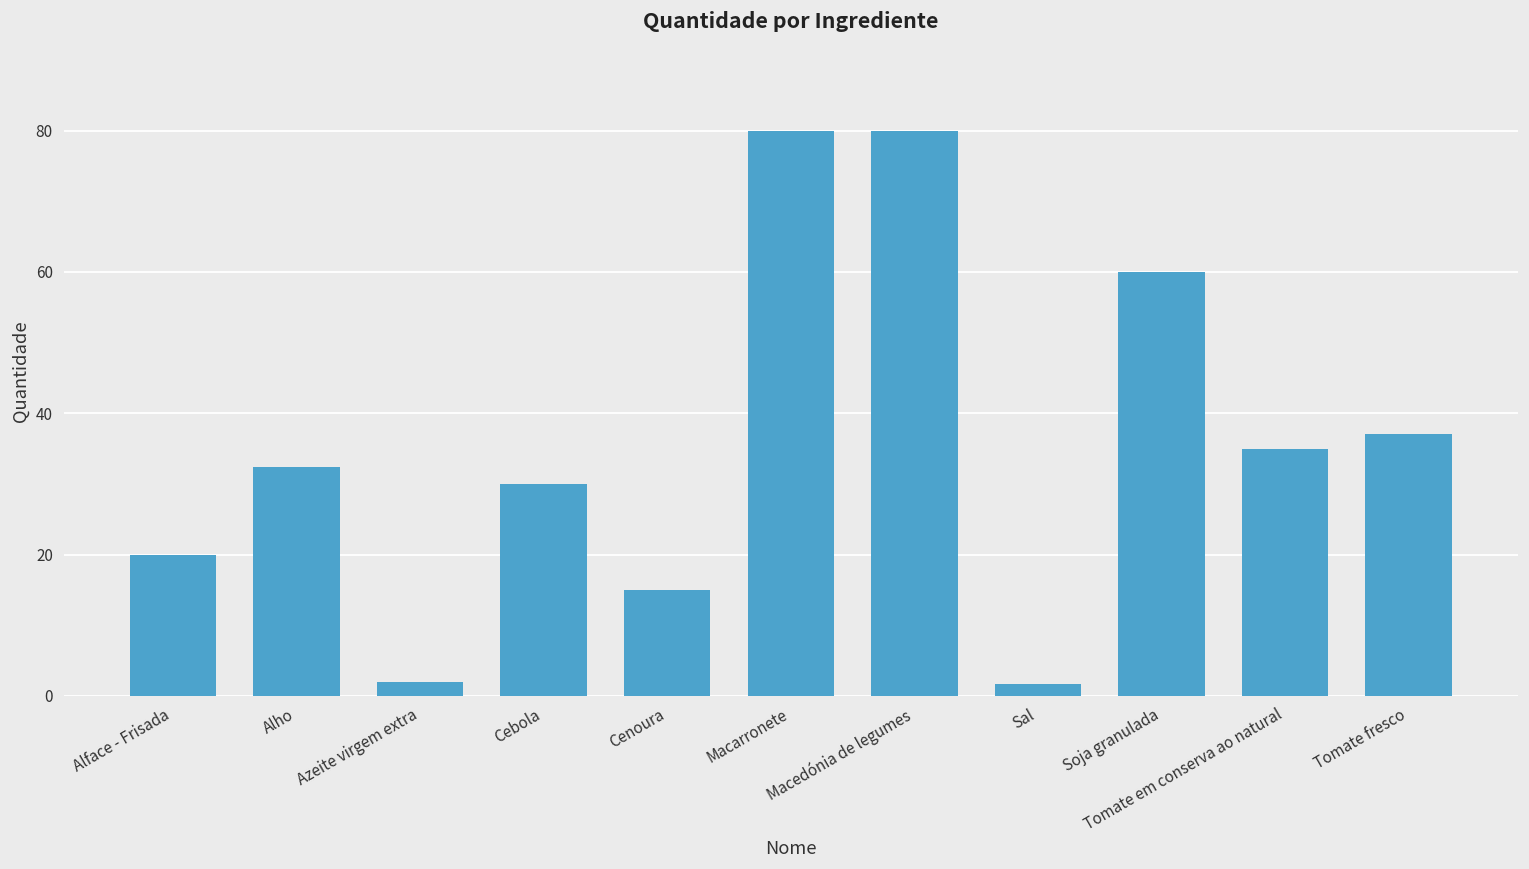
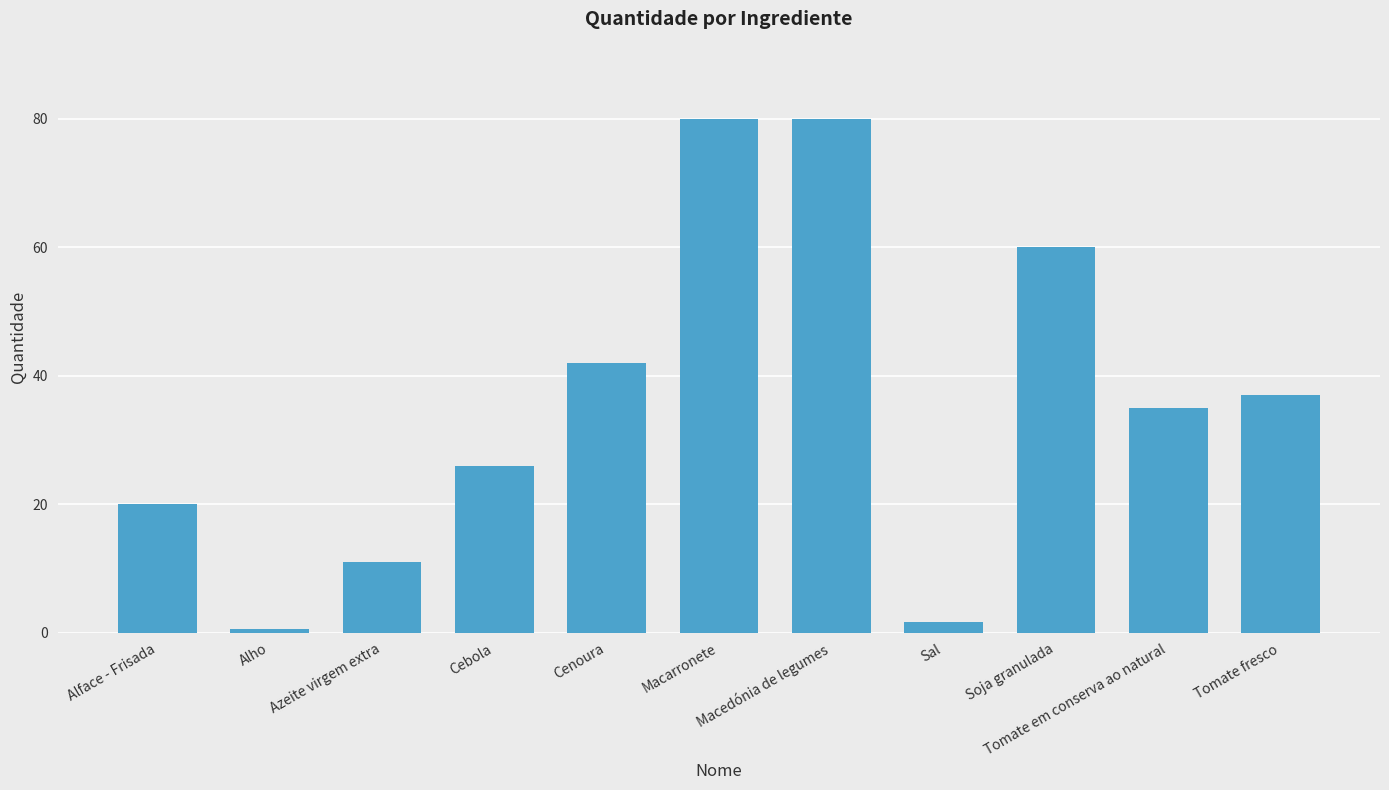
  {
    "Alface - Frisada": 20,
-   "Alho": 32,
-   "Azeite virgem extra": 2,
-   "Cebola": 30,
-   "Cenoura": 15,
+   "Alho": 1,
+   "Azeite virgem extra": 11,
+   "Cebola": 26,
+   "Cenoura": 42,
    "Macarronete": 80,
    "Macedónia de legumes": 80,
    "Sal": 2,
    "Soja granulada": 60,
    "Tomate em conserva ao natural": 35,
    "Tomate fresco": 37
  }
